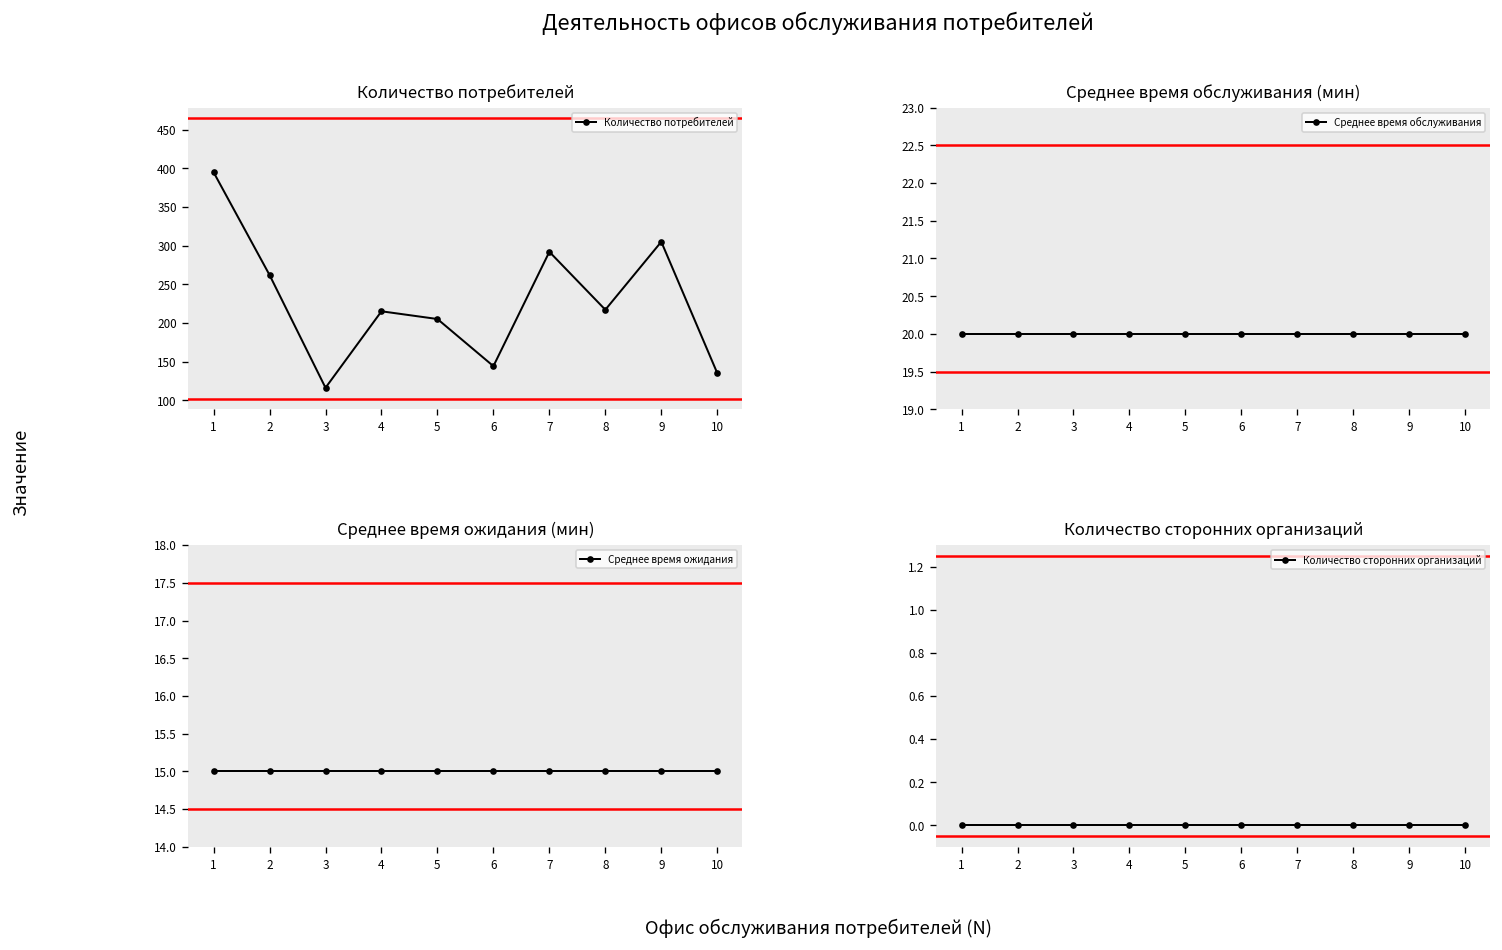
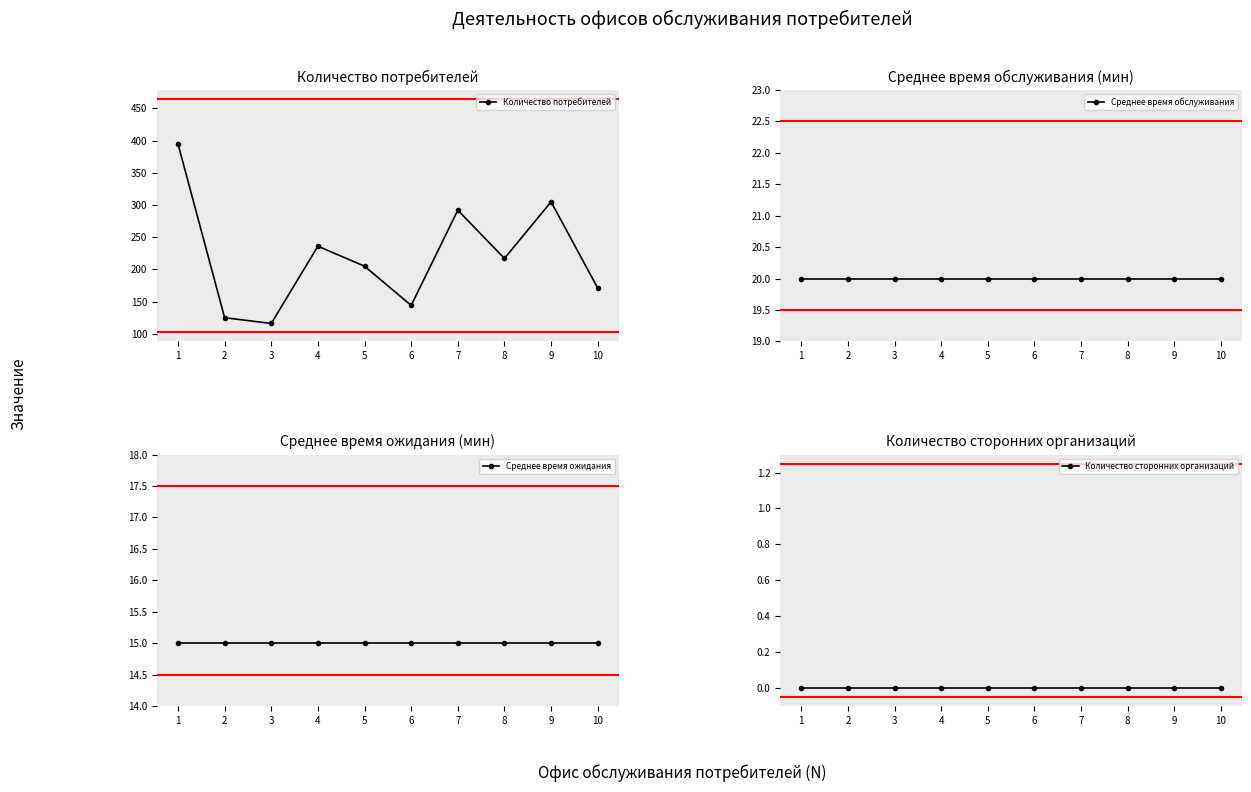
  {
    "Количество потребителей": {
      "1": 400,
-     "2": 260,
+     "2": 130,
      "3": 120,
-     "4": 220,
+     "4": 240,
      "5": 210,
      "6": 140,
      "7": 290,
      "8": 220,
      "9": 310,
-     "10": 140
+     "10": 170
    },
    "Среднее время обслуживания (мин)": {
      "1": 20.0,
      "2": 20.0,
      "3": 20.0,
      "4": 20.0,
      "5": 20.0,
      "6": 20.0,
      "7": 20.0,
      "8": 20.0,
      "9": 20.0,
      "10": 20.0
    },
    "Среднее время ожидания (мин)": {
      "1": 15.0,
      "2": 15.0,
      "3": 15.0,
      "4": 15.0,
      "5": 15.0,
      "6": 15.0,
      "7": 15.0,
      "8": 15.0,
      "9": 15.0,
      "10": 15.0
    },
    "Количество сторонних организаций": {
      "1": 0.00,
      "2": 0.00,
      "3": 0.00,
      "4": 0.00,
      "5": 0.00,
      "6": 0.00,
      "7": 0.00,
      "8": 0.00,
      "9": 0.00,
      "10": 0.00
    }
  }
